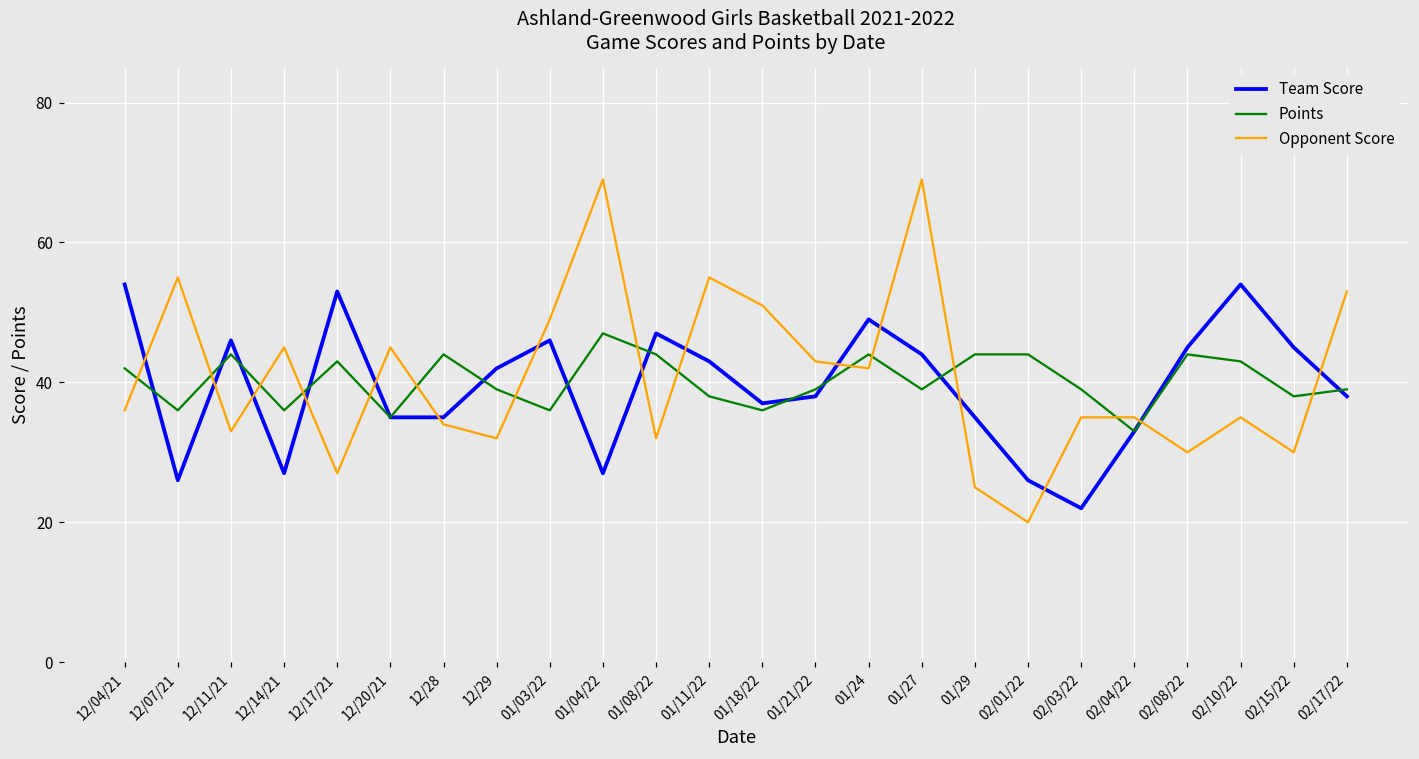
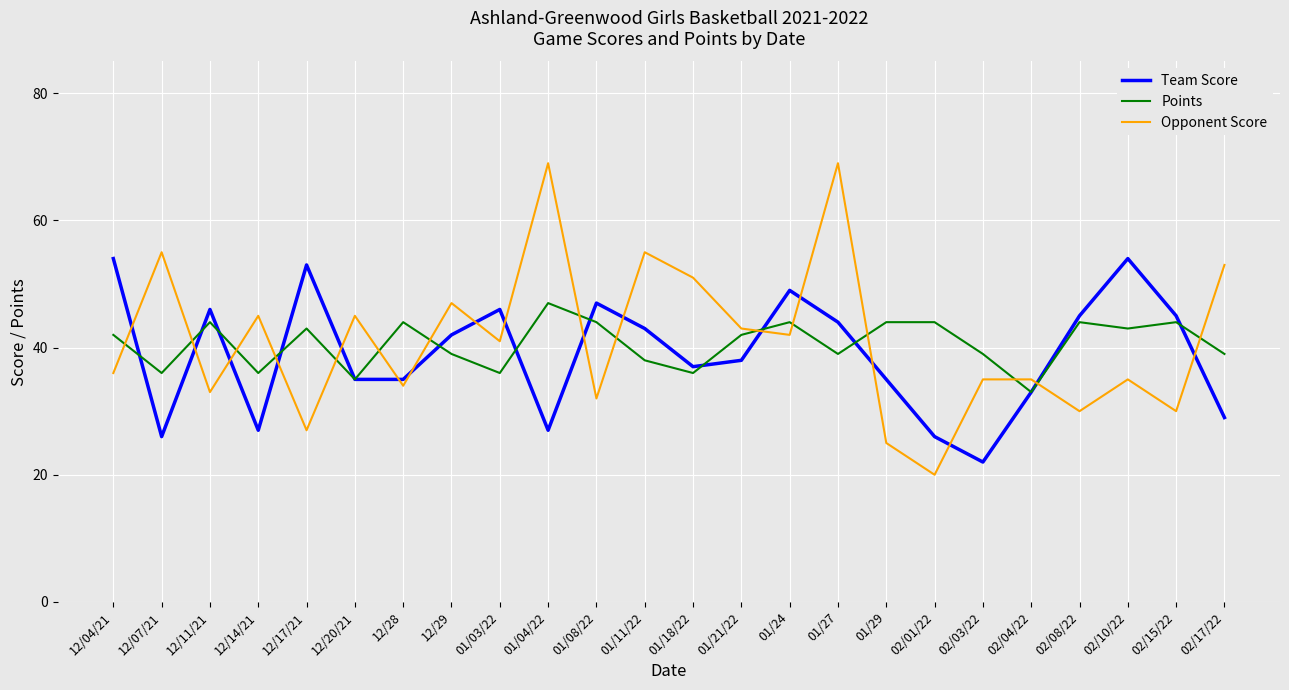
  {
    "Team Score": {
      "12/04/21": 54,
      "12/07/21": 26,
      "12/11/21": 46,
      "12/14/21": 27,
      "12/17/21": 53,
      "12/28": 35,
      "12/29": 42,
      "01/03/22": 46,
      "01/04/22": 27,
      "01/08/22": 47,
      "01/11/22": 43,
      "01/18/22": 37,
      "01/21/22": 38,
      "01/24": 49,
      "01/27": 44,
      "01/29": 35,
      "02/01/22": 26,
      "02/03/22": 22,
      "02/08/22": 45,
      "02/10/22": 54,
      "02/15/22": 45,
-     "02/17/22": 38
+     "02/17/22": 29
    },
    "Points": {
      "12/04/21": 42,
      "12/07/21": 36,
      "12/11/21": 44,
      "12/14/21": 36,
      "12/17/21": 43,
      "12/28": 44,
      "12/29": 39,
      "01/03/22": 36,
      "01/04/22": 47,
      "01/08/22": 44,
      "01/11/22": 38,
      "01/18/22": 36,
-     "01/21/22": 39,
+     "01/21/22": 42,
      "01/24": 44,
      "01/27": 39,
      "01/29": 44,
      "02/01/22": 44,
      "02/03/22": 39,
      "02/08/22": 44,
      "02/10/22": 43,
-     "02/15/22": 38,
+     "02/15/22": 44,
      "02/17/22": 39
    },
    "Opponent Score": {
      "12/04/21": 36,
      "12/07/21": 55,
      "12/11/21": 33,
      "12/14/21": 45,
      "12/17/21": 27,
      "12/20/21": 45,
      "12/28": 34,
-     "12/29": 32,
-     "01/03/22": 49,
+     "12/29": 47,
+     "01/03/22": 41,
      "01/04/22": 69,
      "01/08/22": 32,
      "01/11/22": 55,
      "01/18/22": 51,
      "01/21/22": 43,
      "01/24": 42,
      "01/27": 69,
      "01/29": 25,
      "02/01/22": 20,
      "02/03/22": 35,
      "02/04/22": 35,
      "02/08/22": 30,
      "02/10/22": 35,
      "02/15/22": 30,
      "02/17/22": 53
    }
  }
